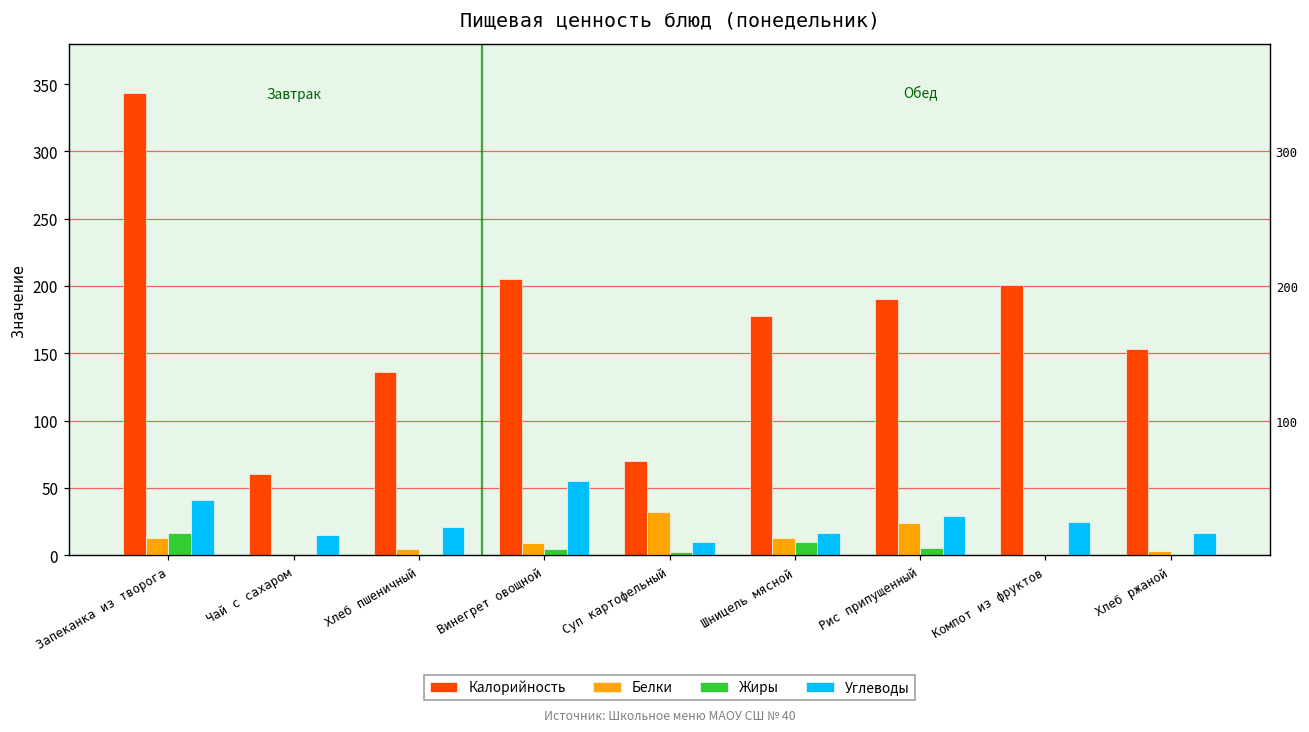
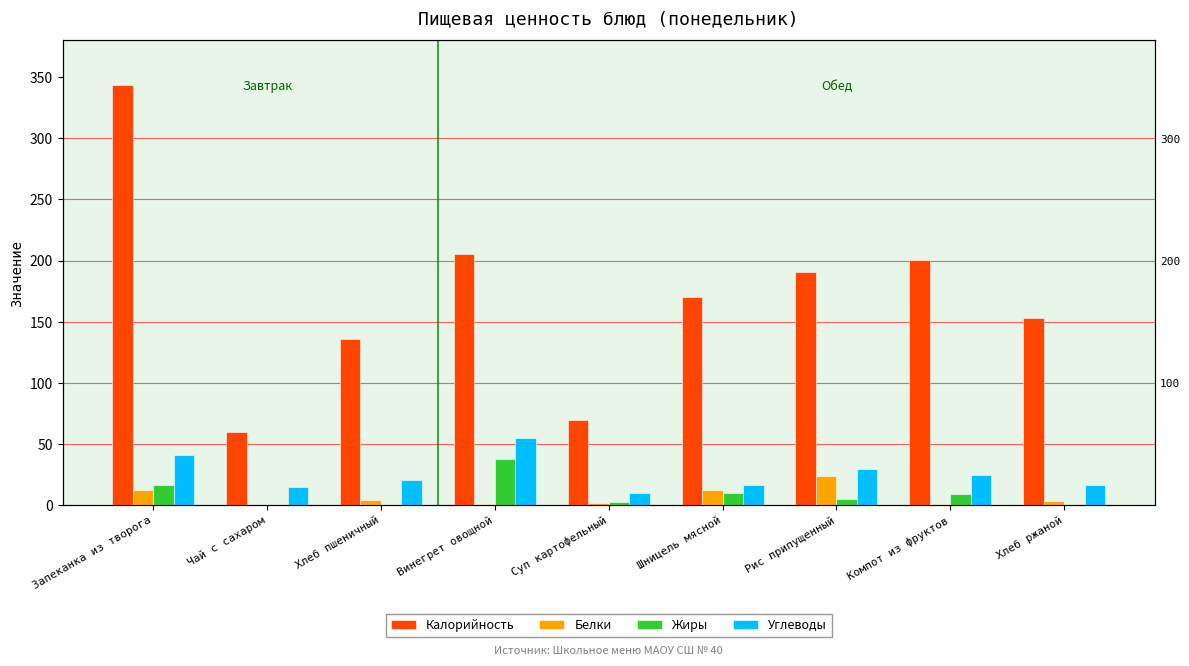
  {
    "Калорийность": {
      "Запеканка из творога": 343,
      "Чай с сахаром": 60,
      "Хлеб пшеничный": 136,
      "Винегрет овощной": 205,
      "Суп картофельный": 70,
-     "Шницель мясной": 178,
+     "Шницель мясной": 170,
      "Рис припущенный": 190,
      "Компот из фруктов": 201,
      "Хлеб ржаной": 153
    },
    "Белки": {
      "Запеканка из творога": 13,
      "Хлеб пшеничный": 5,
-     "Винегрет овощной": 9,
-     "Суп картофельный": 32,
+     "Винегрет овощной": 1,
+     "Суп картофельный": 2,
      "Шницель мясной": 12,
      "Рис припущенный": 24,
      "Хлеб ржаной": 3
    },
    "Жиры": {
      "Запеканка из творога": 17,
-     "Винегрет овощной": 5,
+     "Винегрет овощной": 38,
      "Суп картофельный": 3,
      "Шницель мясной": 10,
      "Рис припущенный": 5,
-     "Компот из фруктов": 1
+     "Компот из фруктов": 10
    },
    "Углеводы": {
      "Запеканка из творога": 41,
      "Чай с сахаром": 15,
      "Хлеб пшеничный": 21,
      "Винегрет овощной": 55,
      "Суп картофельный": 10,
      "Шницель мясной": 16,
      "Рис припущенный": 29,
      "Компот из фруктов": 25,
      "Хлеб ржаной": 16
    }
  }
